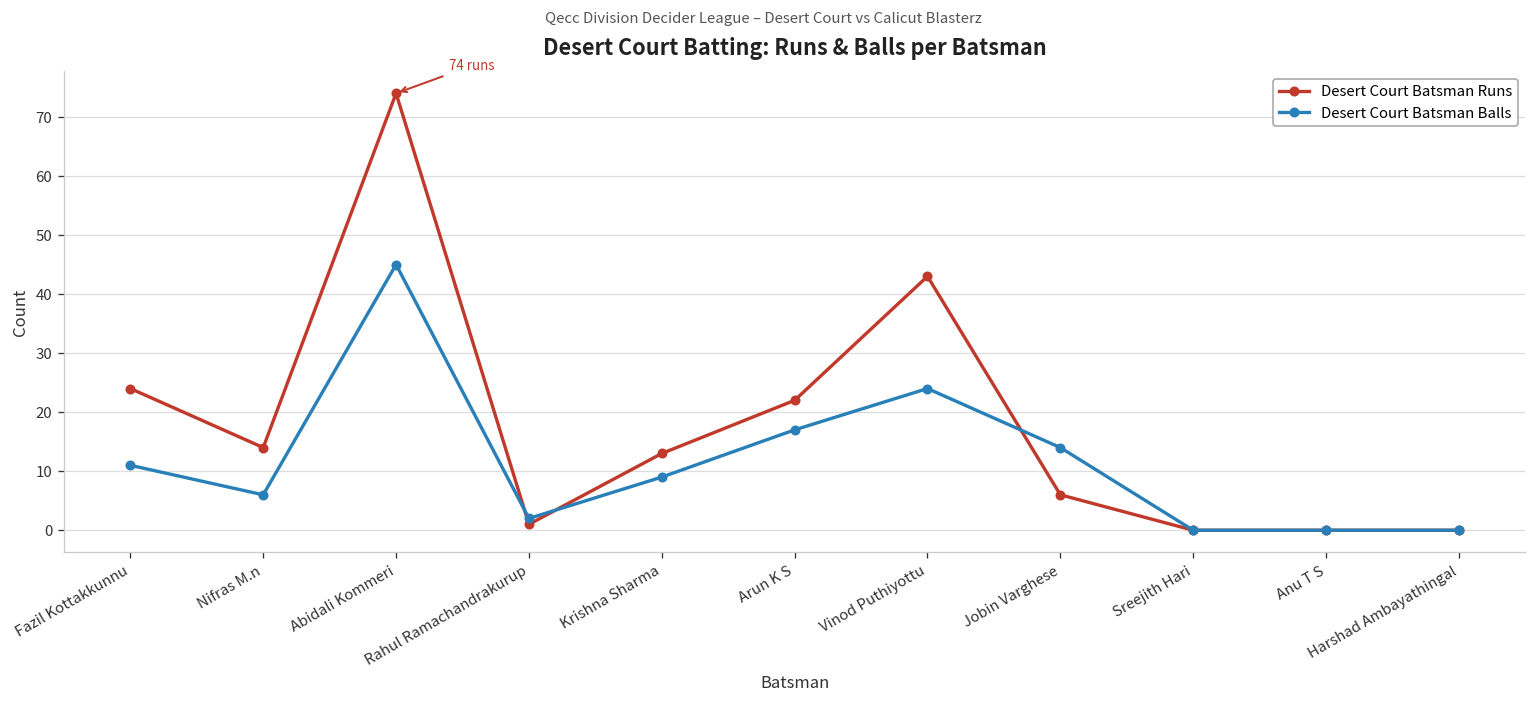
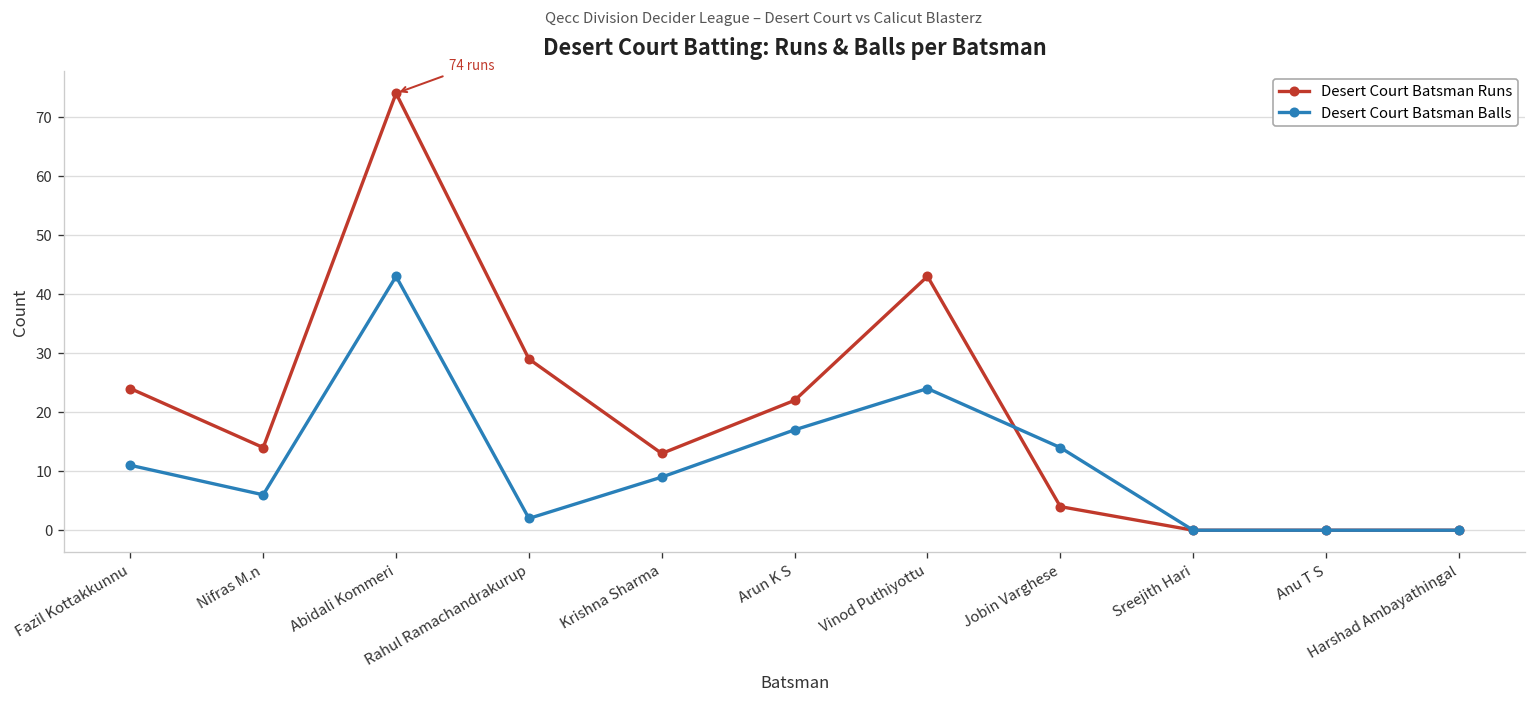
  {
    "Desert Court Batsman Runs": {
      "Fazil Kottakkunnu": 24,
      "Nifras M.n": 14,
-     "Rahul Ramachandrakurup": 1,
+     "Rahul Ramachandrakurup": 29,
      "Krishna Sharma": 13,
      "Arun K S": 22,
      "Vinod Puthiyottu": 43,
-     "Jobin Varghese": 6
+     "Jobin Varghese": 4
    },
    "Desert Court Batsman Balls": {
      "Fazil Kottakkunnu": 11,
      "Nifras M.n": 6,
-     "Abidali Kommeri": 45,
+     "Abidali Kommeri": 43,
      "Rahul Ramachandrakurup": 2,
      "Krishna Sharma": 9,
      "Arun K S": 17,
      "Vinod Puthiyottu": 24,
      "Jobin Varghese": 14
    }
  }
